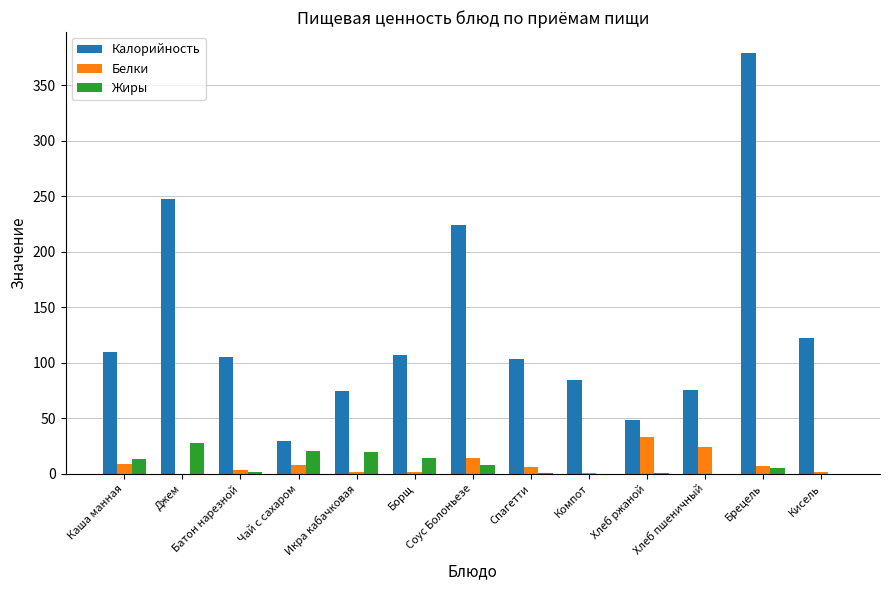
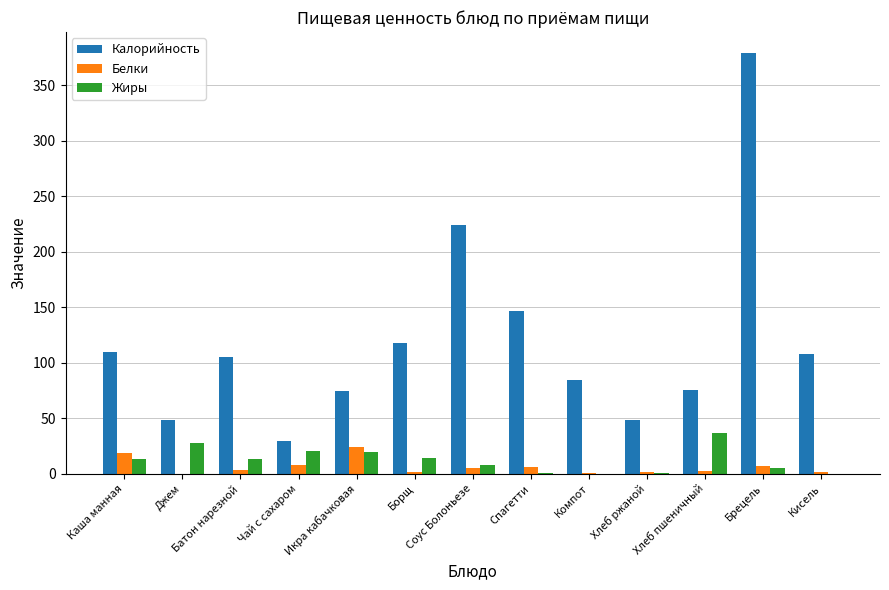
  {
    "Калорийность": {
      "Каша манная": 110,
-     "Джем": 248,
+     "Джем": 48,
      "Батон нарезной": 105,
      "Чай с сахаром": 30,
      "Икра кабачковая": 74,
-     "Борщ": 107,
+     "Борщ": 118,
      "Соус Болоньезе": 224,
-     "Спагетти": 103,
+     "Спагетти": 146,
      "Компот": 84,
      "Хлеб ржаной": 48,
      "Хлеб пшеничный": 76,
      "Брецель": 379,
-     "Кисель": 122
+     "Кисель": 108
    },
    "Белки": {
-     "Каша манная": 8,
+     "Каша манная": 19,
      "Батон нарезной": 4,
      "Чай с сахаром": 8,
-     "Икра кабачковая": 1,
-     "Соус Болоньезе": 14,
+     "Икра кабачковая": 25,
+     "Соус Болоньезе": 6,
      "Спагетти": 6,
-     "Хлеб ржаной": 33,
-     "Хлеб пшеничный": 24,
+     "Хлеб ржаной": 2,
+     "Хлеб пшеничный": 2,
      "Брецель": 7
    },
    "Жиры": {
      "Каша манная": 13,
      "Джем": 28,
-     "Батон нарезной": 1,
+     "Батон нарезной": 14,
      "Чай с сахаром": 21,
      "Икра кабачковая": 20,
      "Борщ": 14,
      "Соус Болоньезе": 8,
      "Компот": 0,
-     "Хлеб пшеничный": 0,
+     "Хлеб пшеничный": 37,
      "Брецель": 6,
      "Кисель": 0
    }
  }
